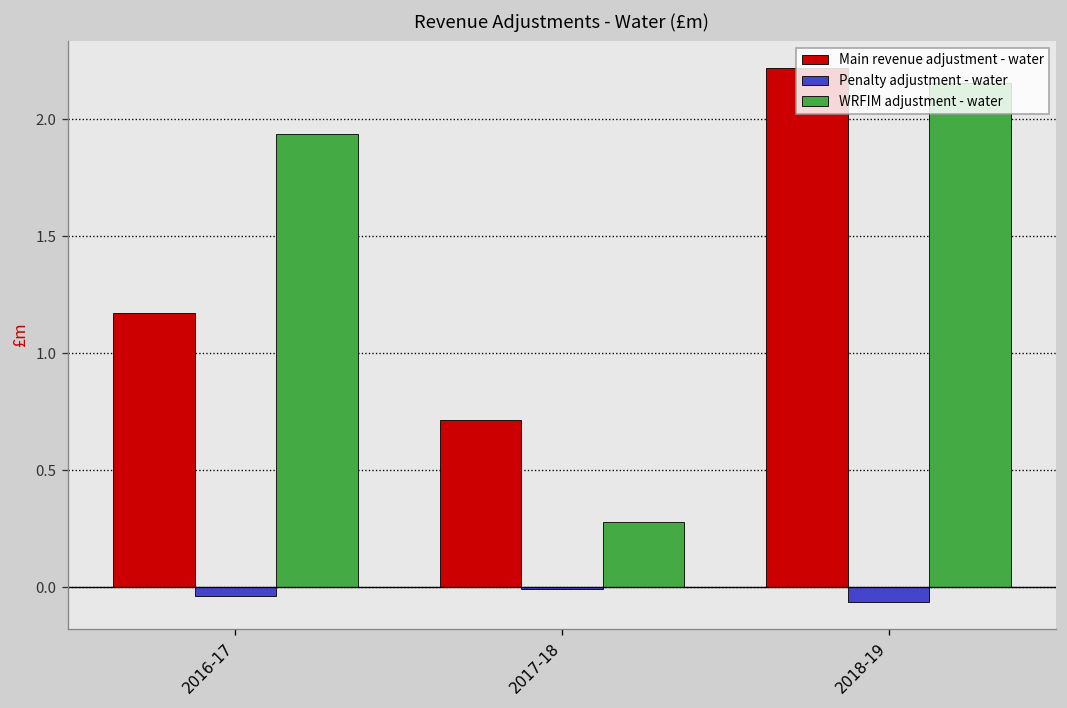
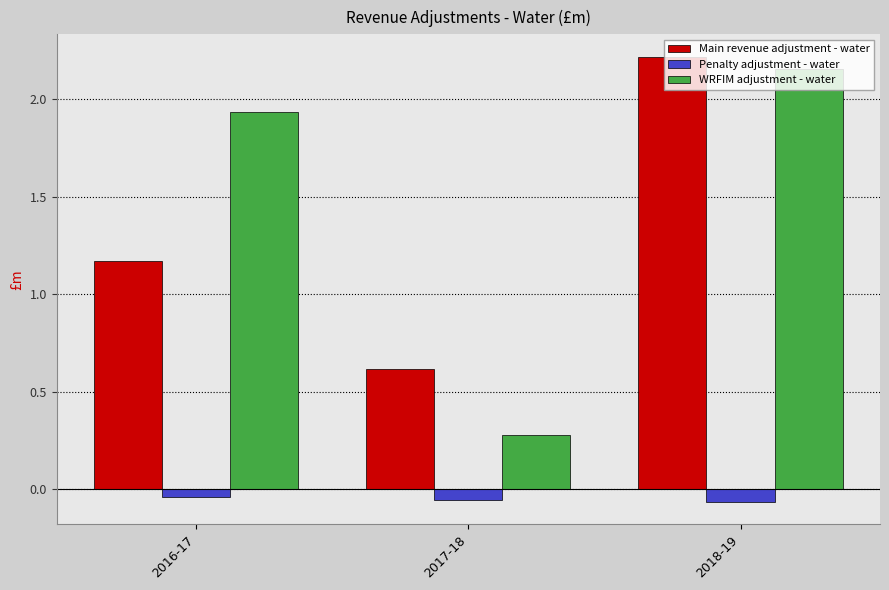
  {
    "Main revenue adjustment - water": {
      "2016-17": 1.17,
-     "2017-18": 0.71
+     "2017-18": 0.62
    },
    "Penalty adjustment - water": {
      "2016-17": -0.04,
-     "2017-18": -0.01,
+     "2017-18": -0.05,
      "2018-19": -0.06
    },
    "WRFIM adjustment - water": {
      "2016-17": 1.93,
      "2017-18": 0.28
    }
  }
